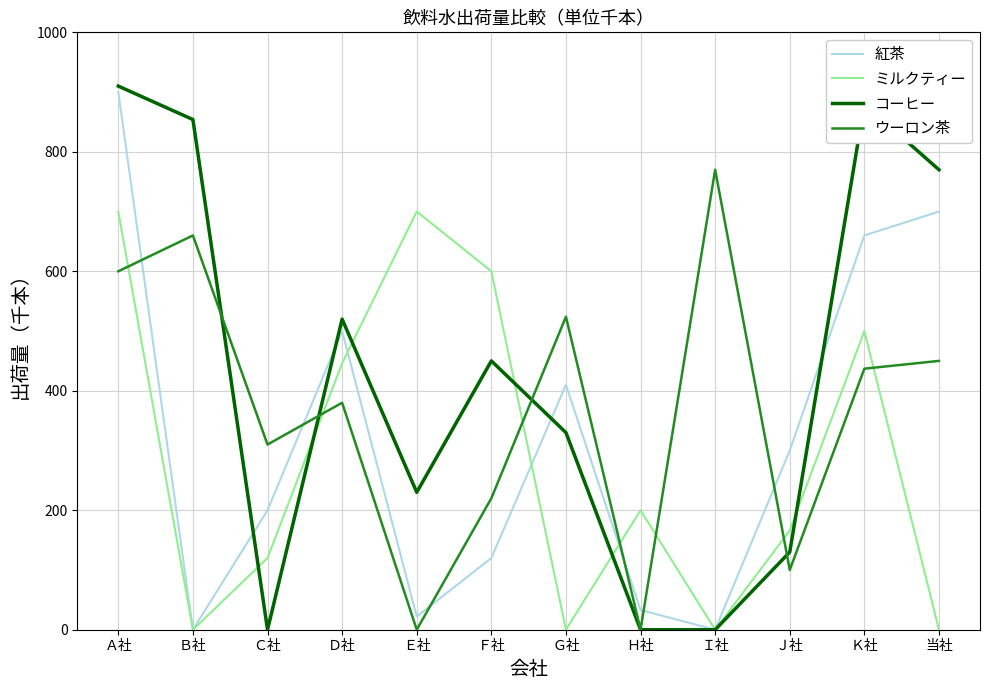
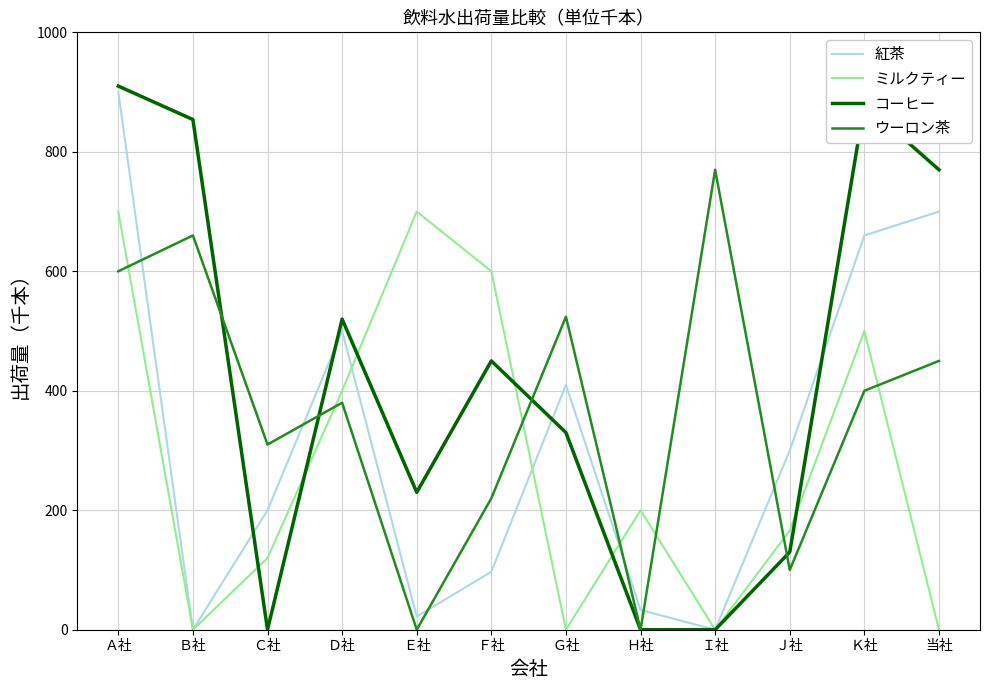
  {
    "紅茶": {
      "Ａ社": 900,
      "Ｃ社": 200,
      "Ｄ社": 500,
      "Ｅ社": 20,
-     "Ｆ社": 120,
+     "Ｆ社": 100,
      "Ｇ社": 410,
      "Ｈ社": 30,
      "Ｊ社": 300,
      "Ｋ社": 660,
      "当社": 700
    },
    "ミルクティー": {
      "Ａ社": 700,
      "Ｃ社": 120,
-     "Ｄ社": 450,
+     "Ｄ社": 400,
      "Ｅ社": 700,
      "Ｆ社": 600,
      "Ｇ社": 0,
      "Ｈ社": 200,
      "Ｊ社": 170,
      "Ｋ社": 500,
      "当社": 0
    },
    "コーヒー": {
      "Ａ社": 910,
      "Ｂ社": 850,
      "Ｃ社": 0,
      "Ｄ社": 520,
      "Ｅ社": 230,
      "Ｆ社": 450,
      "Ｇ社": 330,
      "Ｊ社": 130,
      "当社": 770
    },
    "ウーロン茶": {
      "Ａ社": 600,
      "Ｂ社": 660,
      "Ｃ社": 310,
      "Ｄ社": 380,
      "Ｅ社": 0,
      "Ｆ社": 220,
      "Ｇ社": 520,
      "Ｉ社": 770,
      "Ｊ社": 100,
-     "Ｋ社": 440,
+     "Ｋ社": 400,
      "当社": 450
    }
  }
